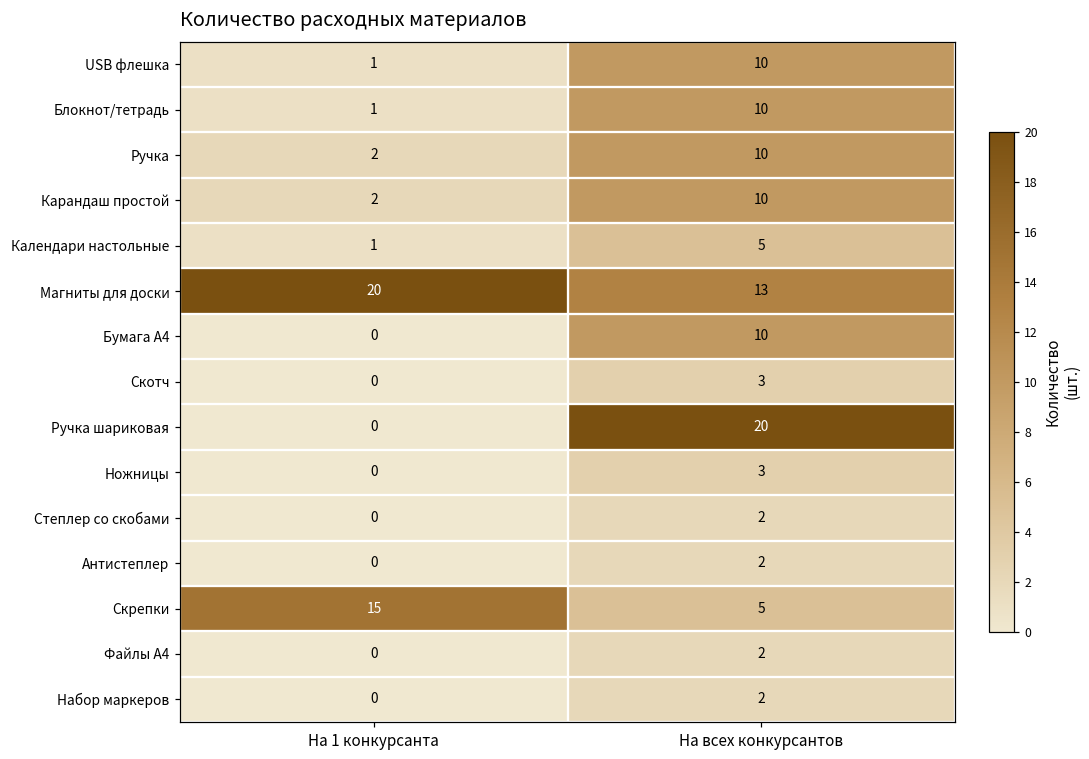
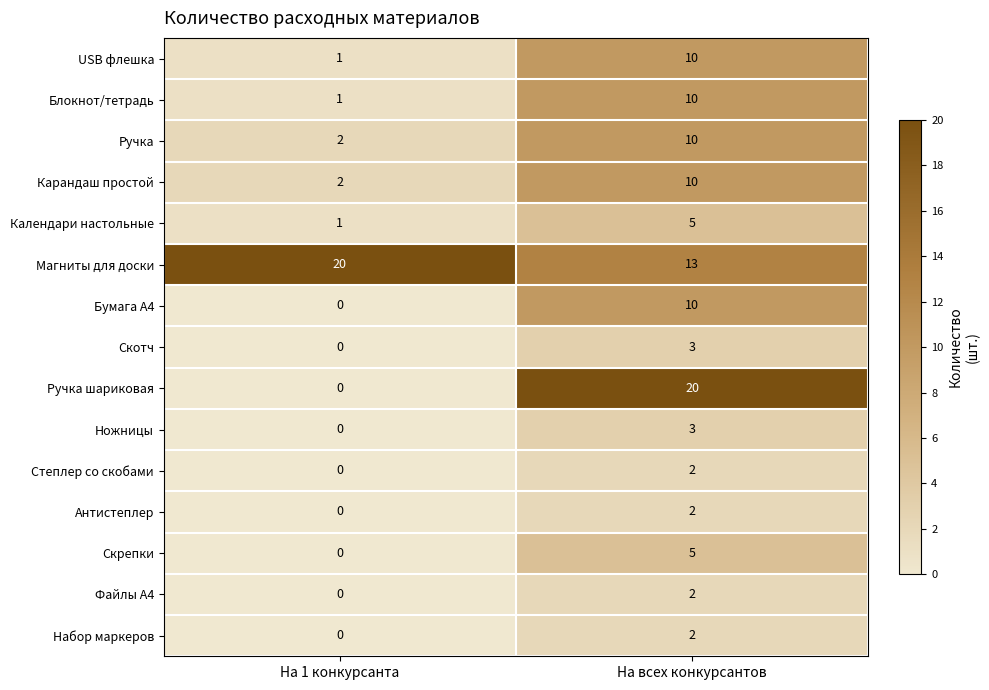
  {
    "USB флешка": {
      "На 1 конкурсанта": 1,
      "На всех конкурсантов": 10
    },
    "Блокнот/тетрадь": {
      "На 1 конкурсанта": 1,
      "На всех конкурсантов": 10
    },
    "Ручка": {
      "На 1 конкурсанта": 2,
      "На всех конкурсантов": 10
    },
    "Карандаш простой": {
      "На 1 конкурсанта": 2,
      "На всех конкурсантов": 10
    },
    "Календари настольные": {
      "На 1 конкурсанта": 1,
      "На всех конкурсантов": 5
    },
    "Магниты для доски": {
      "На 1 конкурсанта": 20,
      "На всех конкурсантов": 13
    },
    "Бумага А4": {
      "На 1 конкурсанта": 0,
      "На всех конкурсантов": 10
    },
    "Скотч": {
      "На 1 конкурсанта": 0,
      "На всех конкурсантов": 3
    },
    "Ручка шариковая": {
      "На 1 конкурсанта": 0,
      "На всех конкурсантов": 20
    },
    "Ножницы": {
      "На 1 конкурсанта": 0,
      "На всех конкурсантов": 3
    },
    "Степлер со скобами": {
      "На 1 конкурсанта": 0,
      "На всех конкурсантов": 2
    },
    "Антистеплер": {
      "На 1 конкурсанта": 0,
      "На всех конкурсантов": 2
    },
    "Скрепки": {
-     "На 1 конкурсанта": 15,
+     "На 1 конкурсанта": 0,
      "На всех конкурсантов": 5
    },
    "Файлы А4": {
      "На 1 конкурсанта": 0,
      "На всех конкурсантов": 2
    },
    "Набор маркеров": {
      "На 1 конкурсанта": 0,
      "На всех конкурсантов": 2
    }
  }
